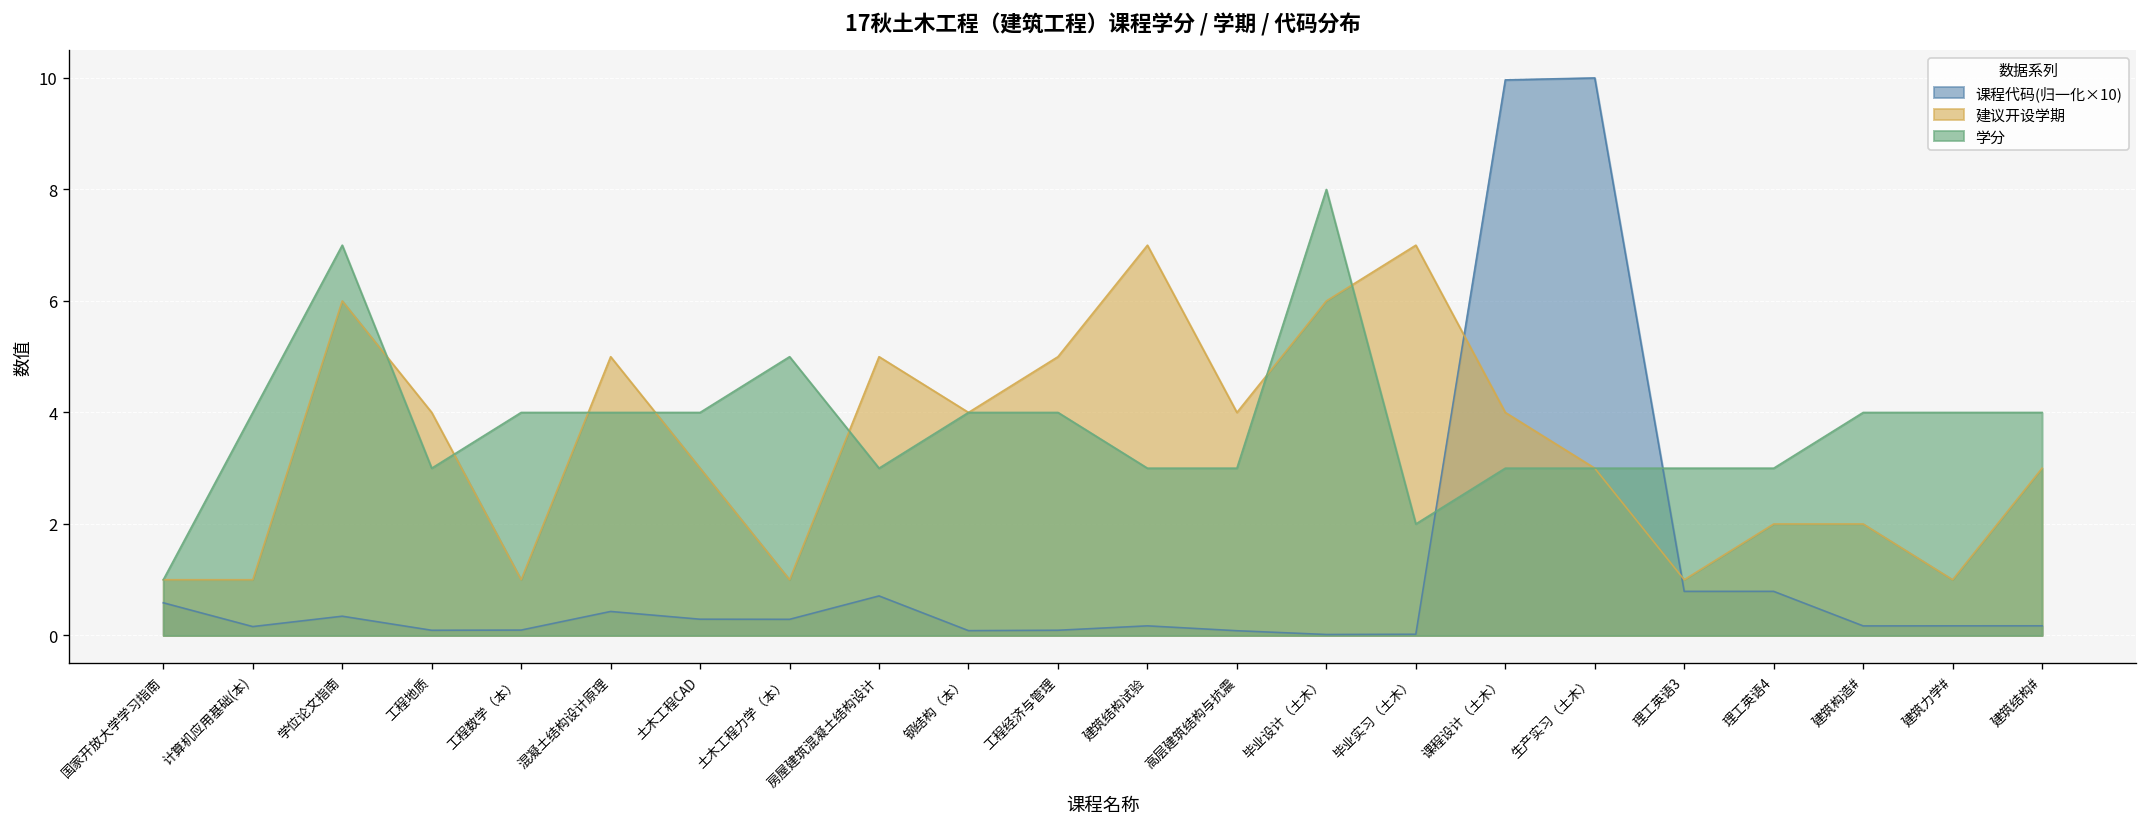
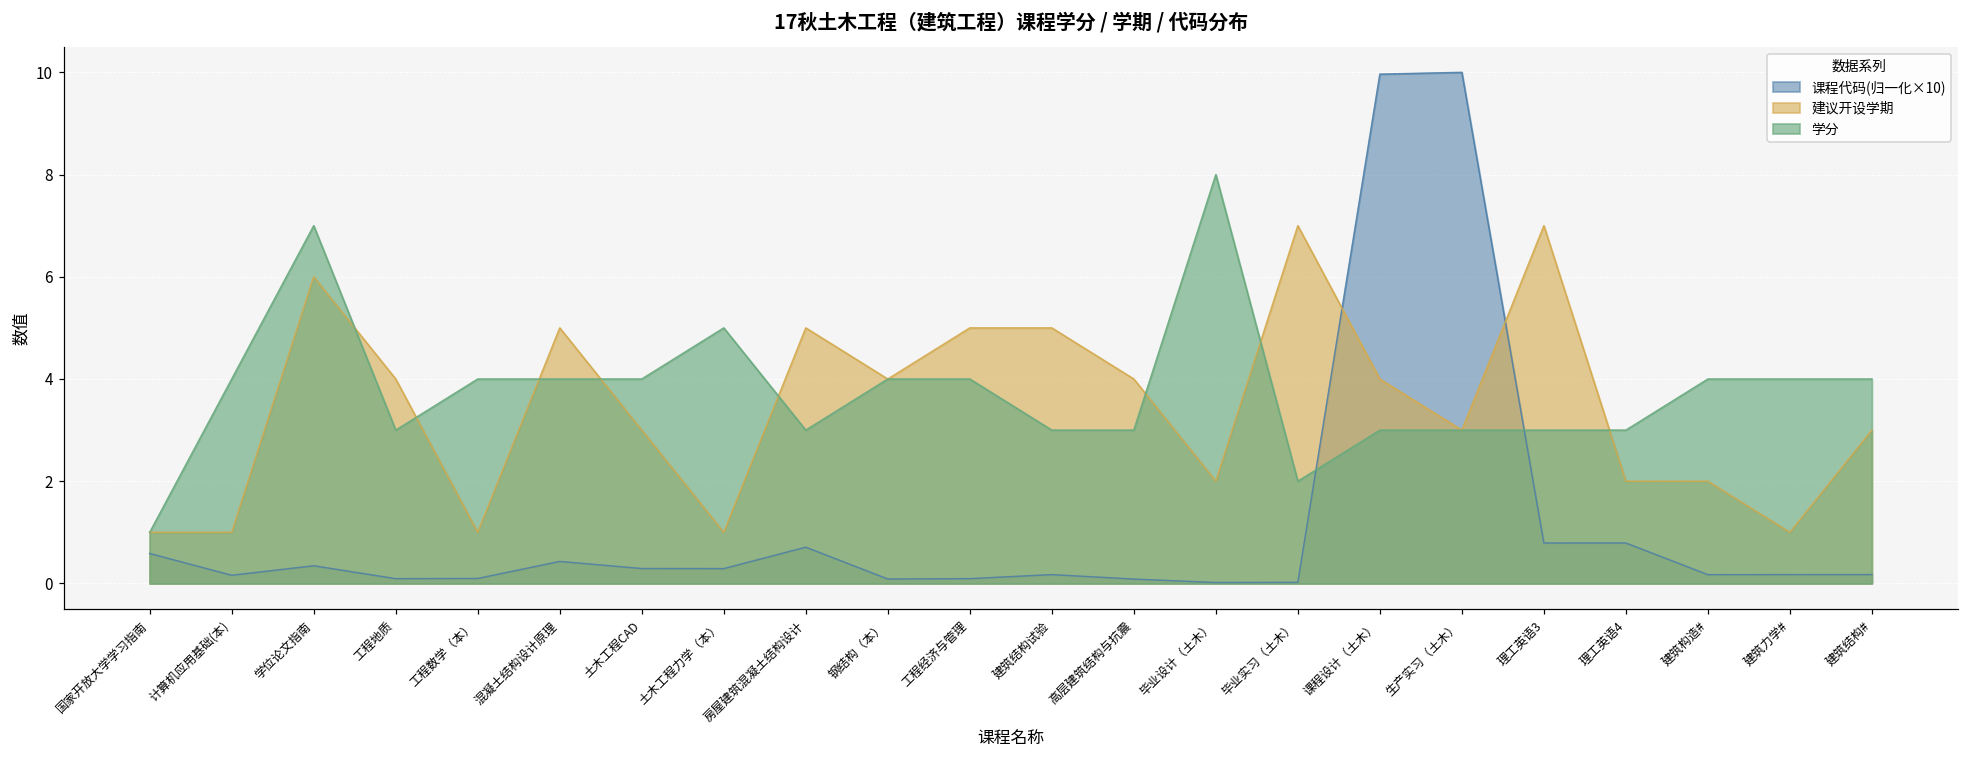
  {
    "建议开设学期": {
      "计算机应用基础(本)": 1,
      "学位论文指南": 6,
      "工程地质": 4,
      "工程数学（本）": 1,
      "混凝土结构设计原理": 5,
      "土木工程CAD": 3,
      "土木工程力学（本）": 1,
      "房屋建筑混凝土结构设计": 5,
      "工程经济与管理": 5,
-     "建筑结构试验": 7,
+     "建筑结构试验": 5,
      "高层建筑结构与抗震": 4,
-     "毕业设计（土木）": 6,
+     "毕业设计（土木）": 2,
      "毕业实习（土木）": 7,
      "课程设计（土木）": 4,
-     "理工英语3": 1,
+     "理工英语3": 7,
      "理工英语4": 2,
      "建筑构造#": 2,
      "建筑力学#": 1,
      "建筑结构#": 3
    }
  }
